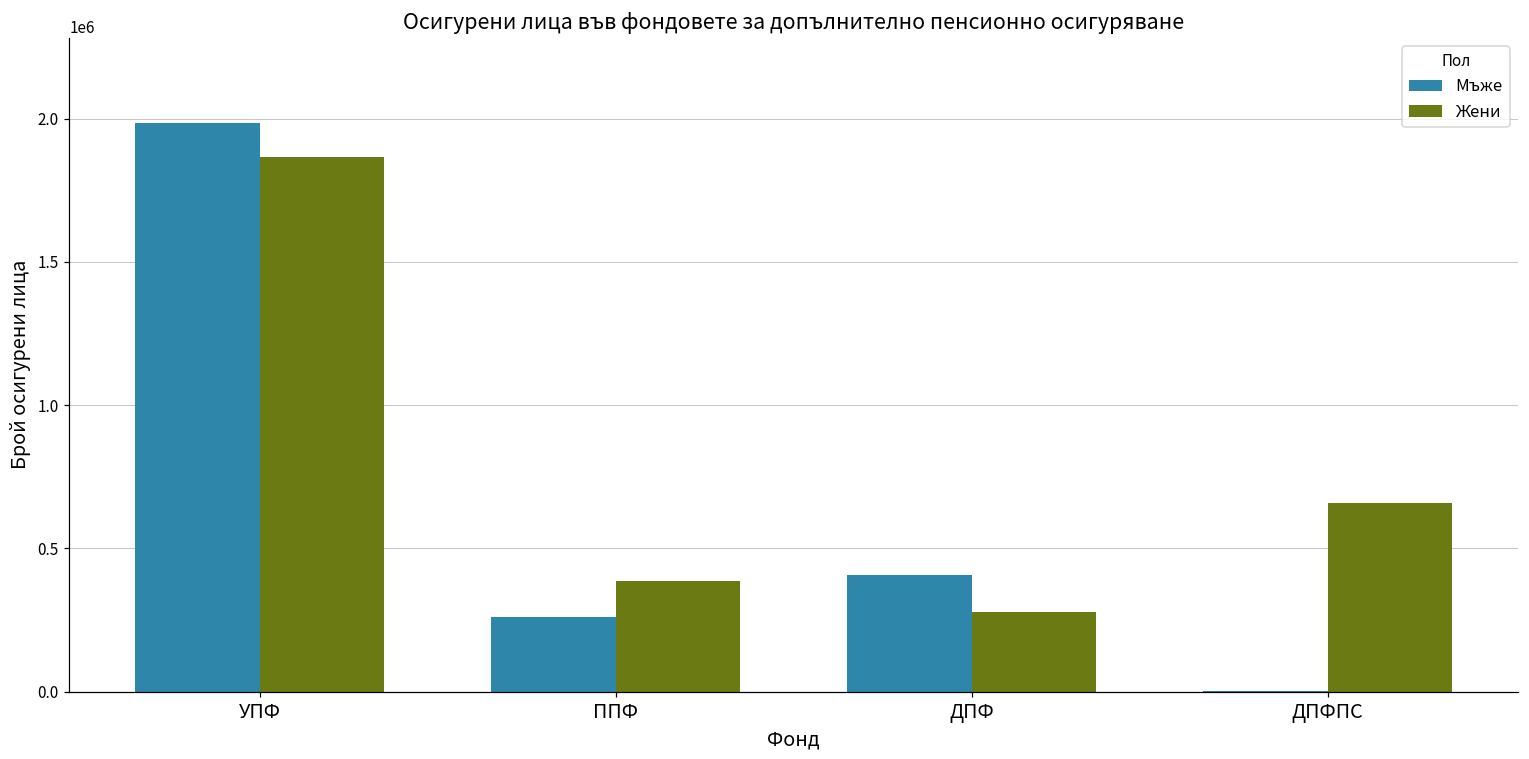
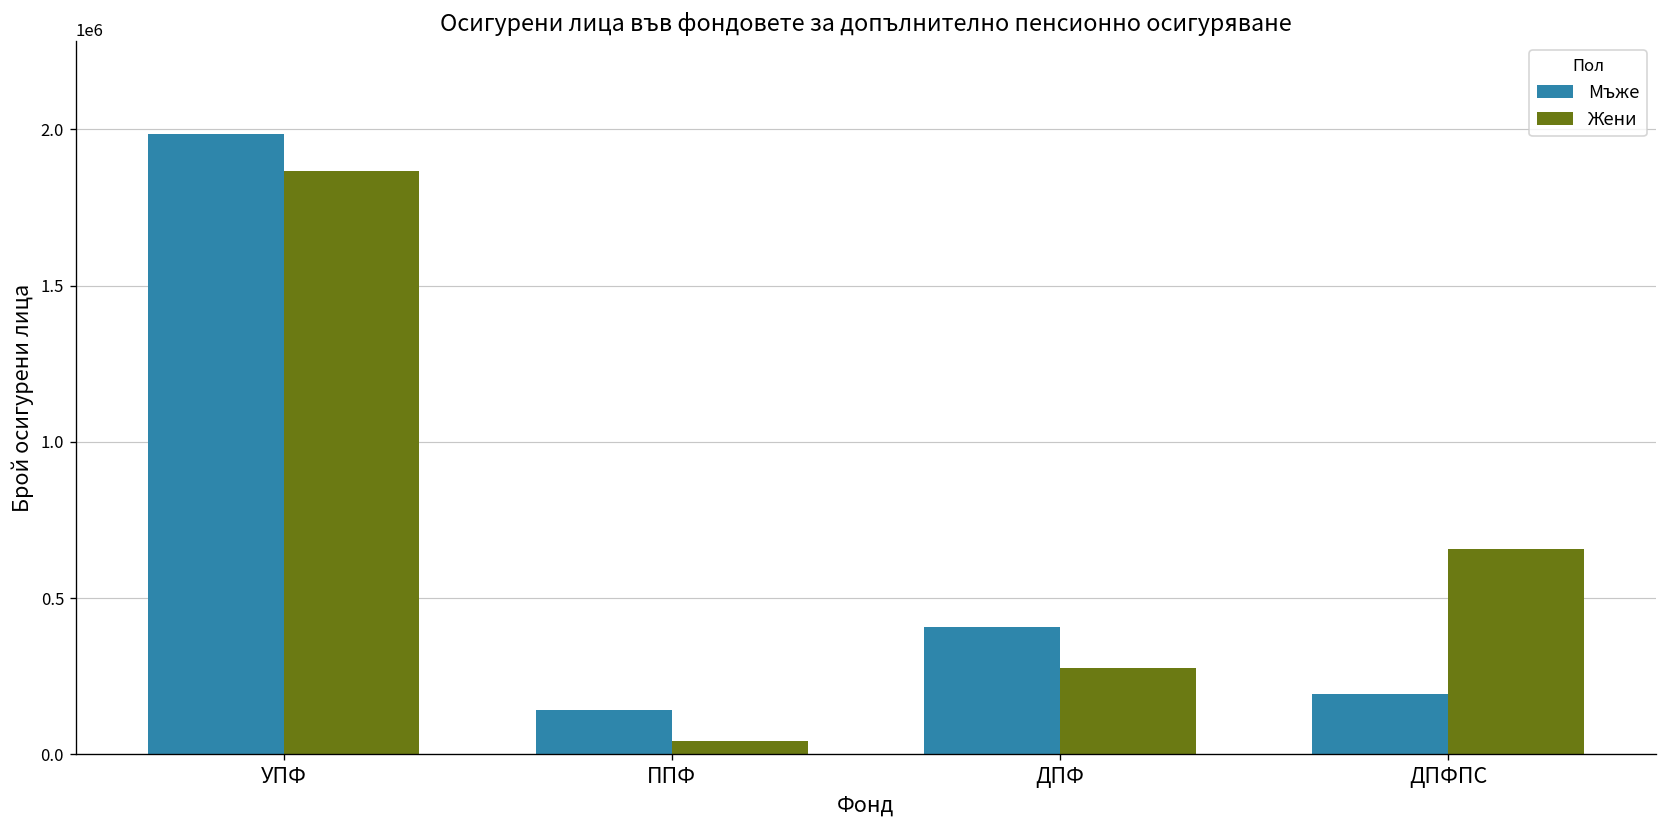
  {
    "Мъже": {
      "УПФ": 1980000,
-     "ППФ": 260000,
+     "ППФ": 140000,
      "ДПФ": 410000,
-     "ДПФПС": 0
+     "ДПФПС": 190000
    },
    "Жени": {
      "УПФ": 1870000,
-     "ППФ": 380000,
+     "ППФ": 40000,
      "ДПФ": 280000,
      "ДПФПС": 660000
    }
  }
